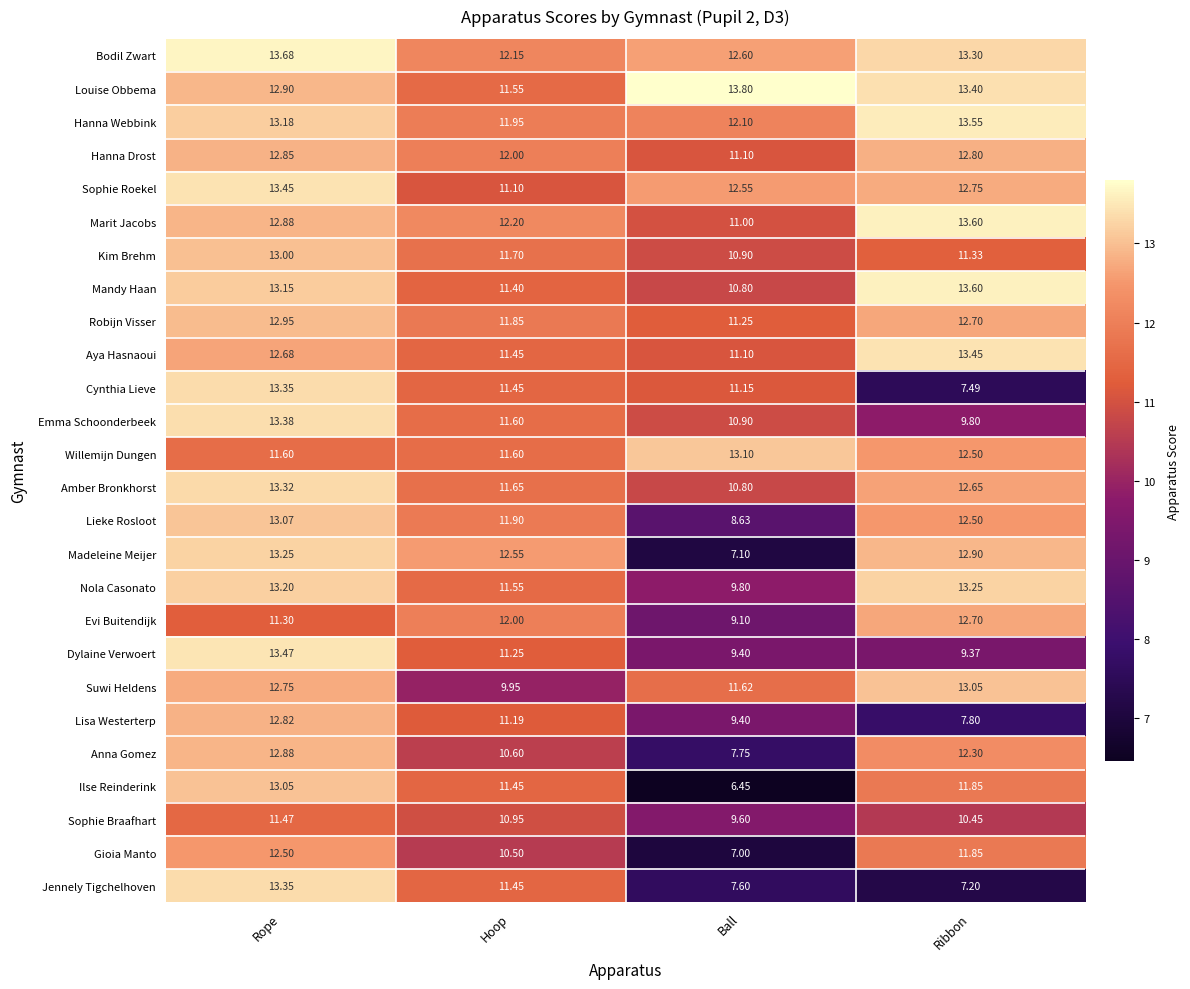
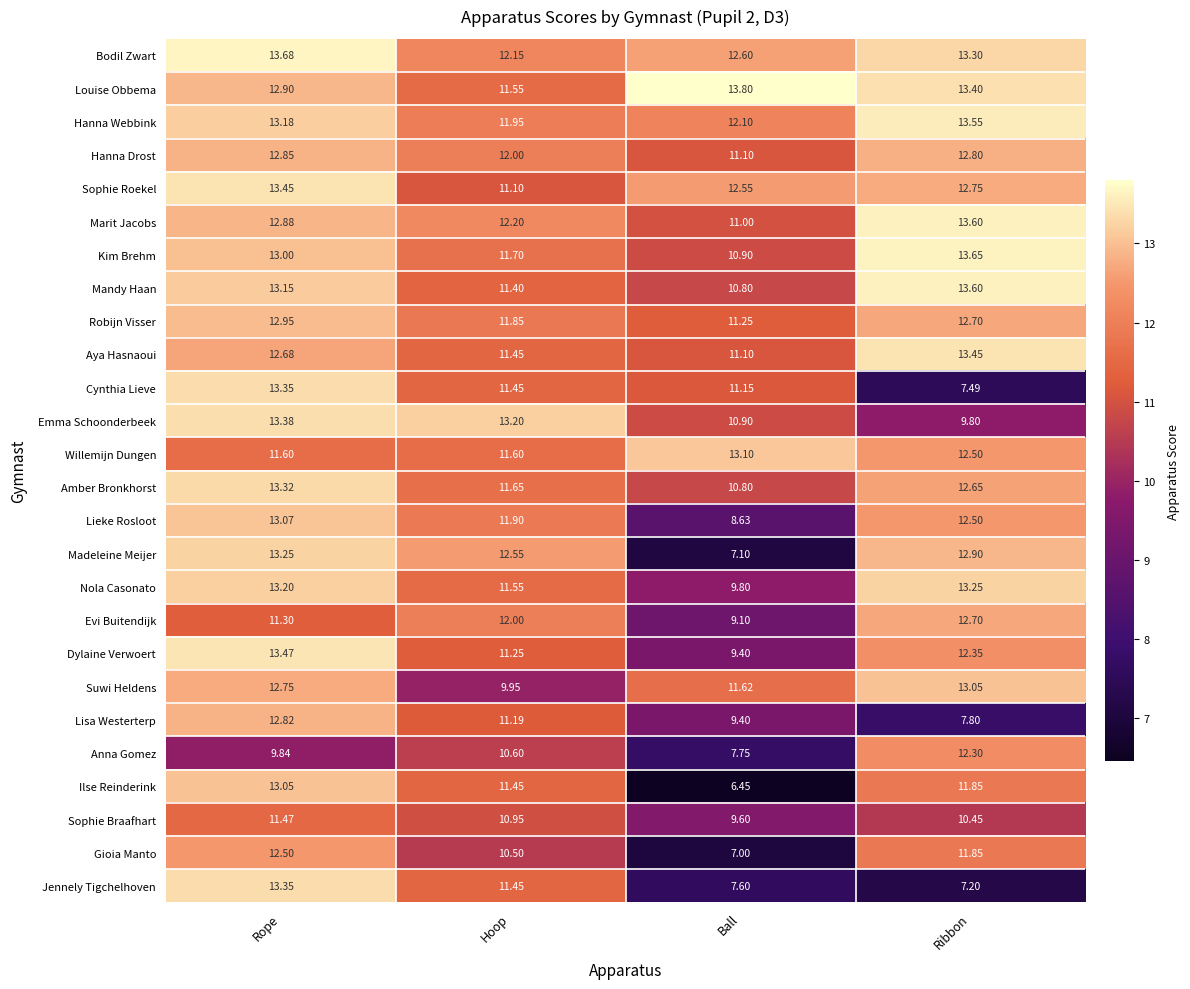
  {
    "Bodil Zwart": {
      "Rope": 13.68,
      "Hoop": 12.15,
      "Ball": 12.60,
      "Ribbon": 13.30
    },
    "Louise Obbema": {
      "Rope": 12.90,
      "Hoop": 11.55,
      "Ball": 13.80,
      "Ribbon": 13.40
    },
    "Hanna Webbink": {
      "Rope": 13.18,
      "Hoop": 11.95,
      "Ball": 12.10,
      "Ribbon": 13.55
    },
    "Hanna Drost": {
      "Rope": 12.85,
      "Hoop": 12.00,
      "Ball": 11.10,
      "Ribbon": 12.80
    },
    "Sophie Roekel": {
      "Rope": 13.45,
      "Hoop": 11.10,
      "Ball": 12.55,
      "Ribbon": 12.75
    },
    "Marit Jacobs": {
      "Rope": 12.88,
      "Hoop": 12.20,
      "Ball": 11.00,
      "Ribbon": 13.60
    },
    "Kim Brehm": {
      "Rope": 13.00,
      "Hoop": 11.70,
      "Ball": 10.90,
-     "Ribbon": 11.33
+     "Ribbon": 13.65
    },
    "Mandy Haan": {
      "Rope": 13.15,
      "Hoop": 11.40,
      "Ball": 10.80,
      "Ribbon": 13.60
    },
    "Robijn Visser": {
      "Rope": 12.95,
      "Hoop": 11.85,
      "Ball": 11.25,
      "Ribbon": 12.70
    },
    "Aya Hasnaoui": {
      "Rope": 12.68,
      "Hoop": 11.45,
      "Ball": 11.10,
      "Ribbon": 13.45
    },
    "Cynthia Lieve": {
      "Rope": 13.35,
      "Hoop": 11.45,
      "Ball": 11.15,
      "Ribbon": 7.49
    },
    "Emma Schoonderbeek": {
      "Rope": 13.38,
-     "Hoop": 11.60,
+     "Hoop": 13.20,
      "Ball": 10.90,
      "Ribbon": 9.80
    },
    "Willemijn Dungen": {
      "Rope": 11.60,
      "Hoop": 11.60,
      "Ball": 13.10,
      "Ribbon": 12.50
    },
    "Amber Bronkhorst": {
      "Rope": 13.32,
      "Hoop": 11.65,
      "Ball": 10.80,
      "Ribbon": 12.65
    },
    "Lieke Rosloot": {
      "Rope": 13.07,
      "Hoop": 11.90,
      "Ball": 8.63,
      "Ribbon": 12.50
    },
    "Madeleine Meijer": {
      "Rope": 13.25,
      "Hoop": 12.55,
      "Ball": 7.10,
      "Ribbon": 12.90
    },
    "Nola Casonato": {
      "Rope": 13.20,
      "Hoop": 11.55,
      "Ball": 9.80,
      "Ribbon": 13.25
    },
    "Evi Buitendijk": {
      "Rope": 11.30,
      "Hoop": 12.00,
      "Ball": 9.10,
      "Ribbon": 12.70
    },
    "Dylaine Verwoert": {
      "Rope": 13.47,
      "Hoop": 11.25,
      "Ball": 9.40,
-     "Ribbon": 9.37
+     "Ribbon": 12.35
    },
    "Suwi Heldens": {
      "Rope": 12.75,
      "Hoop": 9.95,
      "Ball": 11.62,
      "Ribbon": 13.05
    },
    "Lisa Westerterp": {
      "Rope": 12.82,
      "Hoop": 11.19,
      "Ball": 9.40,
      "Ribbon": 7.80
    },
    "Anna Gomez": {
-     "Rope": 12.88,
+     "Rope": 9.84,
      "Hoop": 10.60,
      "Ball": 7.75,
      "Ribbon": 12.30
    },
    "Ilse Reinderink": {
      "Rope": 13.05,
      "Hoop": 11.45,
      "Ball": 6.45,
      "Ribbon": 11.85
    },
    "Sophie Braafhart": {
      "Rope": 11.47,
      "Hoop": 10.95,
      "Ball": 9.60,
      "Ribbon": 10.45
    },
    "Gioia Manto": {
      "Rope": 12.50,
      "Hoop": 10.50,
      "Ball": 7.00,
      "Ribbon": 11.85
    },
    "Jennely Tigchelhoven": {
      "Rope": 13.35,
      "Hoop": 11.45,
      "Ball": 7.60,
      "Ribbon": 7.20
    }
  }
